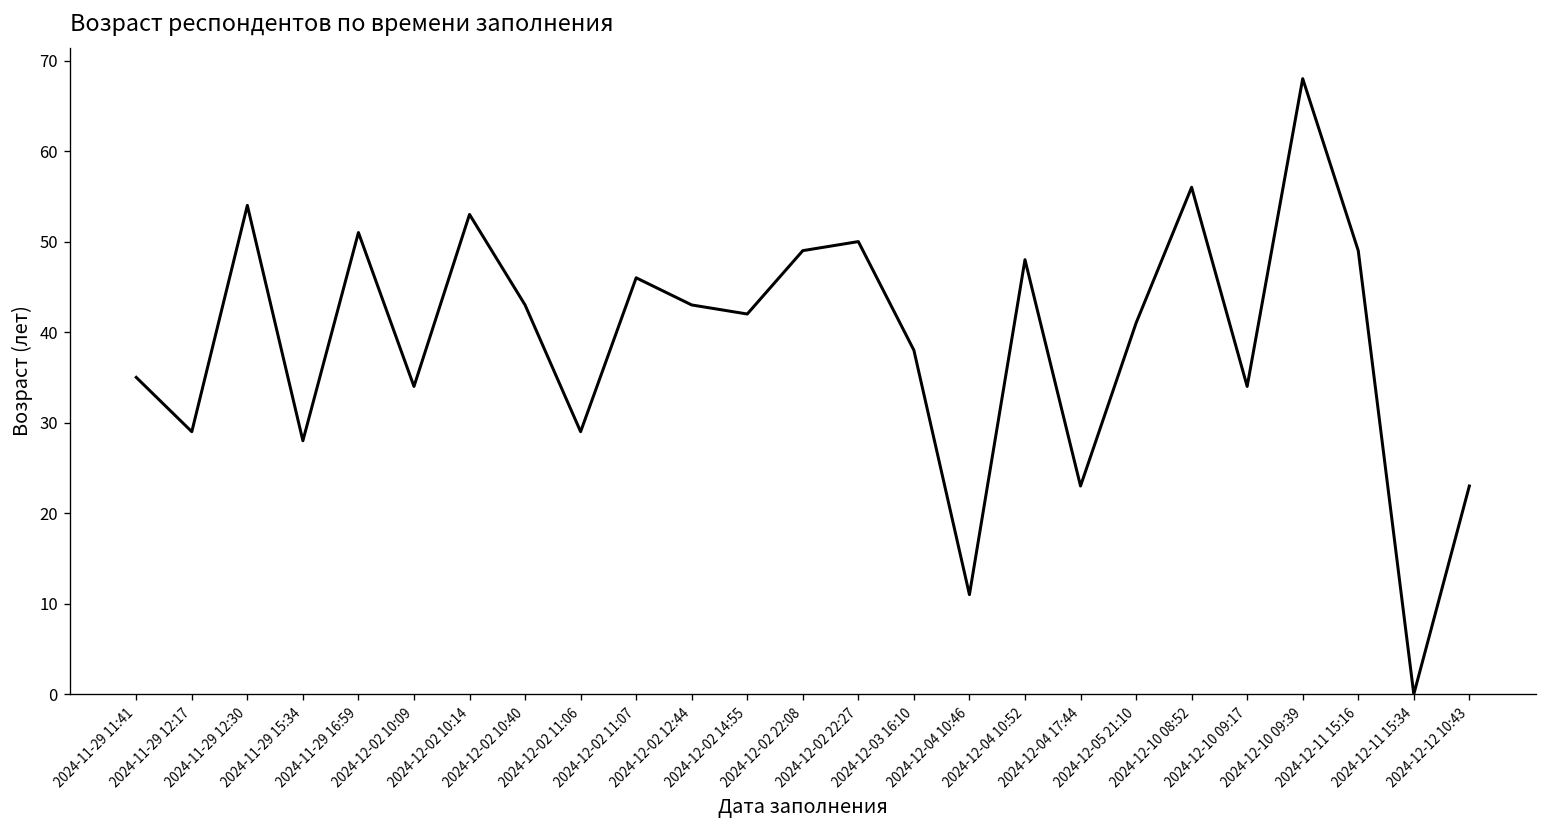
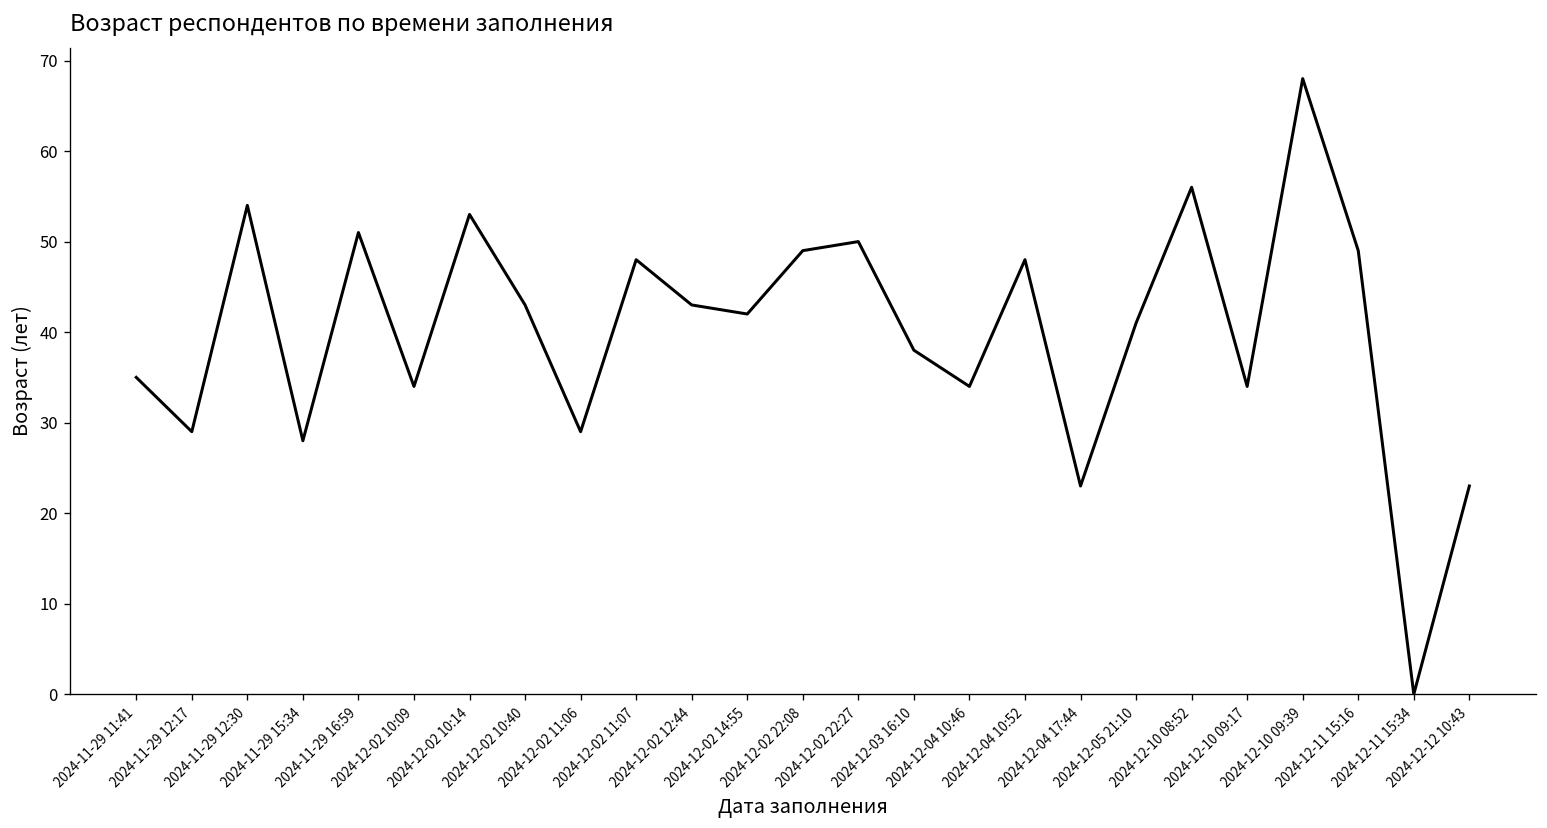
  {
    "2024-11-29 11:41": 35,
    "2024-11-29 12:17": 29,
    "2024-11-29 12:30": 54,
    "2024-11-29 15:34": 28,
    "2024-11-29 16:59": 51,
    "2024-12-02 10:09": 34,
    "2024-12-02 10:14": 53,
    "2024-12-02 10:40": 43,
    "2024-12-02 11:06": 29,
-   "2024-12-02 11:07": 46,
+   "2024-12-02 11:07": 48,
    "2024-12-02 12:44": 43,
    "2024-12-02 14:55": 42,
    "2024-12-02 22:08": 49,
    "2024-12-02 22:27": 50,
    "2024-12-03 16:10": 38,
-   "2024-12-04 10:46": 11,
+   "2024-12-04 10:46": 34,
    "2024-12-04 10:52": 48,
    "2024-12-04 17:44": 23,
    "2024-12-05 21:10": 41,
    "2024-12-10 08:52": 56,
    "2024-12-10 09:17": 34,
    "2024-12-10 09:39": 68,
    "2024-12-11 15:16": 49,
    "2024-12-11 15:34": 0,
    "2024-12-12 10:43": 23
  }
